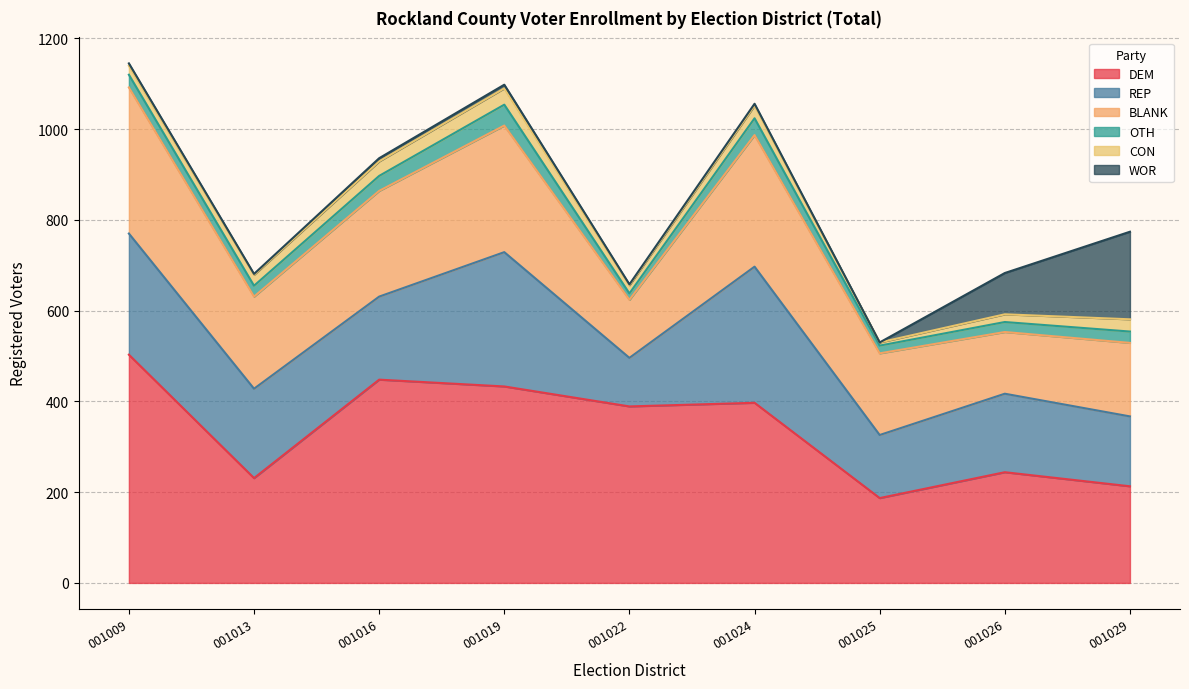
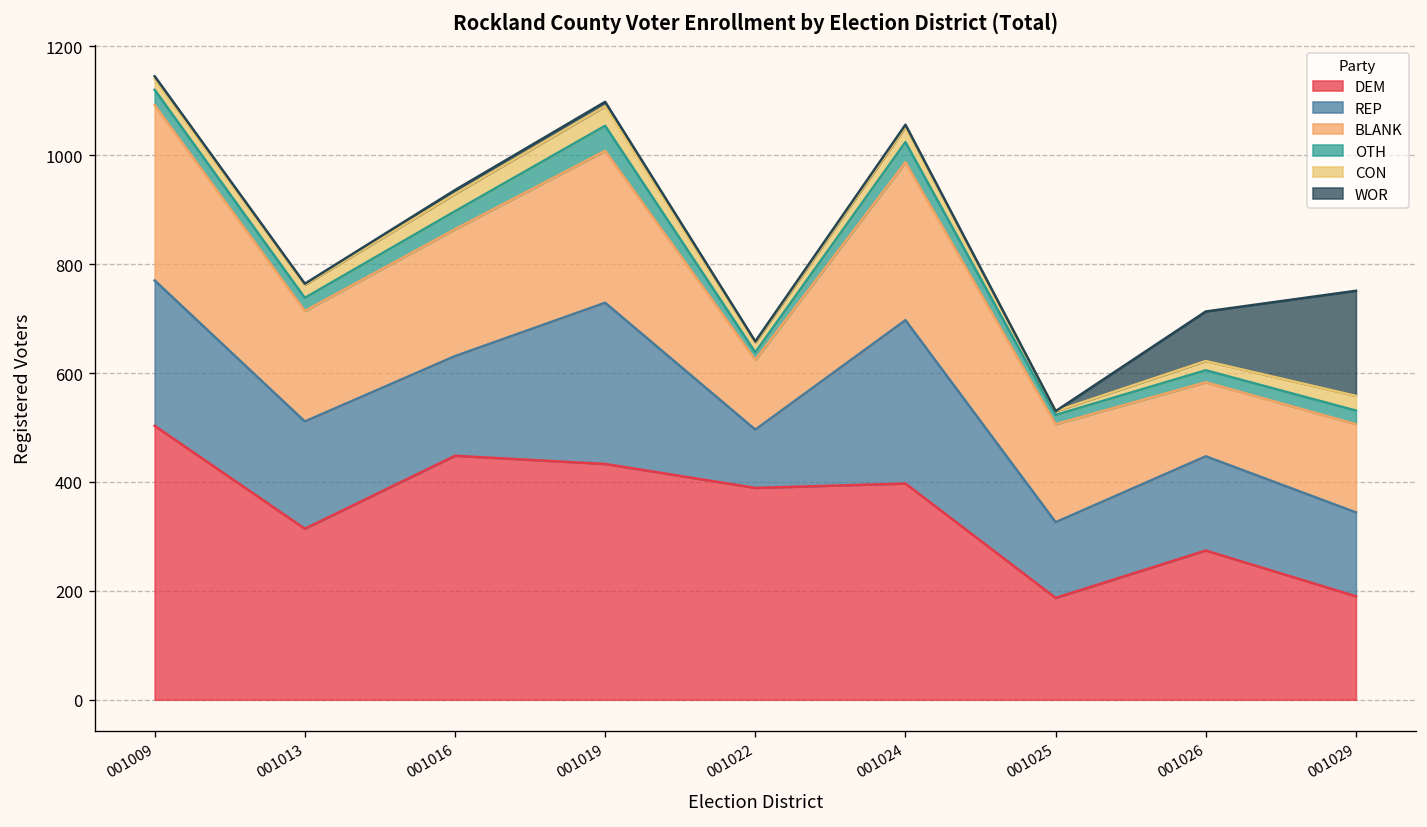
  {
    "DEM": {
      "001009": 500,
-     "001013": 230,
+     "001013": 310,
      "001016": 450,
      "001019": 430,
      "001022": 390,
      "001024": 400,
      "001025": 190,
-     "001026": 240,
-     "001029": 210
+     "001026": 270,
+     "001029": 190
    },
    "WOR": {
      "001016": 10,
      "001019": 10,
      "001026": 90,
      "001029": 190
    }
  }
